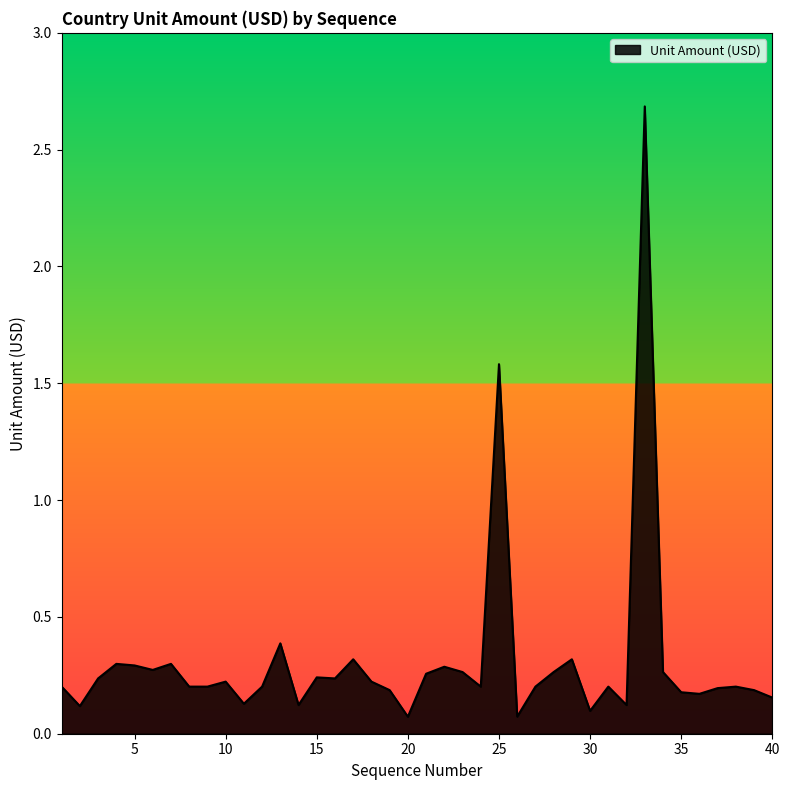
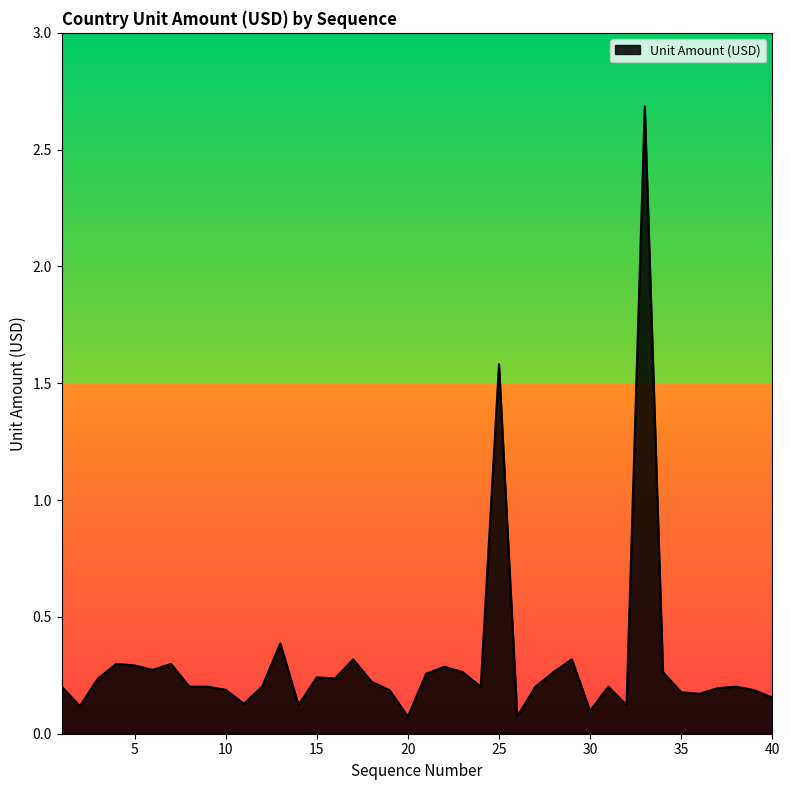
  {
    "5": 0.29,
-   "10": 0.22,
+   "10": 0.19,
    "15": 0.24,
    "20": 0.07,
    "25": 1.58,
    "30": 0.10,
    "35": 0.18,
    "40": 0.15
  }
